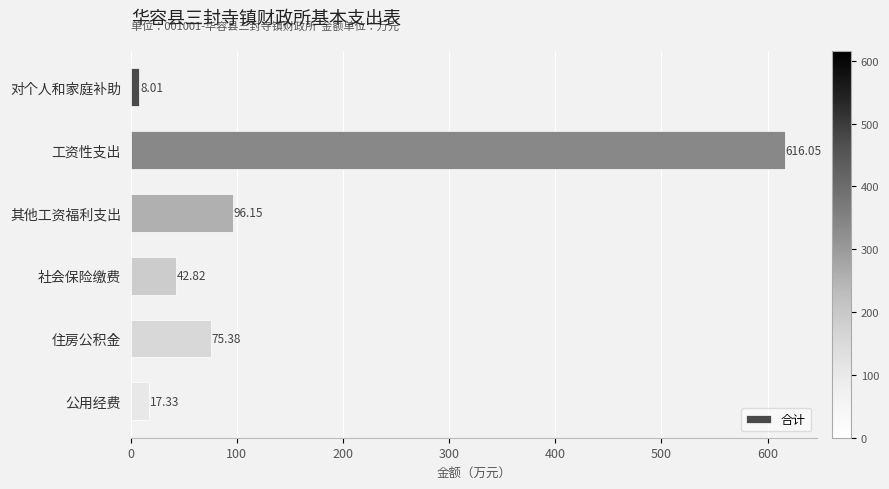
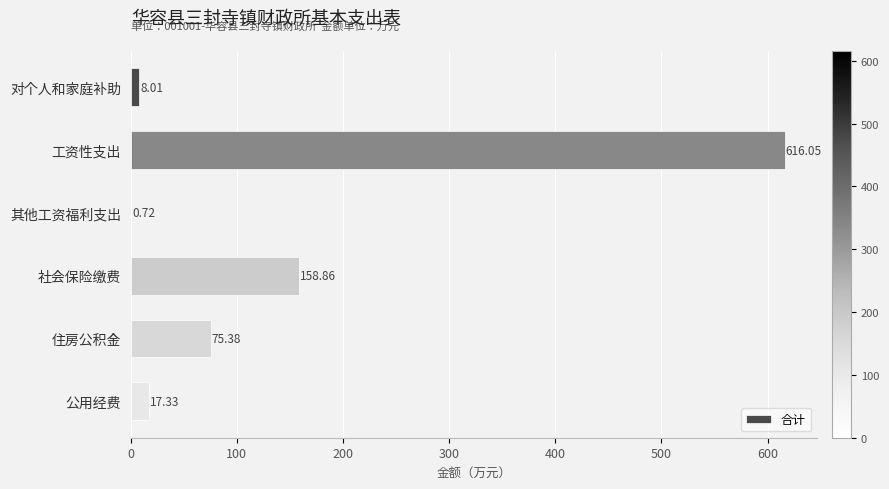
  {
    "对个人和家庭补助": 8.01,
    "工资性支出": 616.05,
-   "其他工资福利支出": 96.15,
-   "社会保险缴费": 42.82,
+   "其他工资福利支出": 0.72,
+   "社会保险缴费": 158.86,
    "住房公积金": 75.38,
    "公用经费": 17.33
  }
